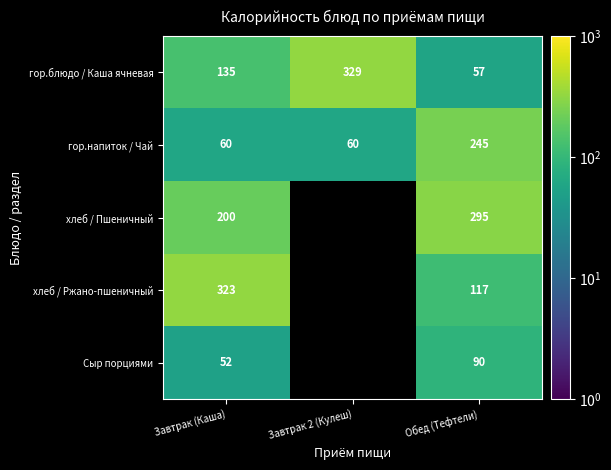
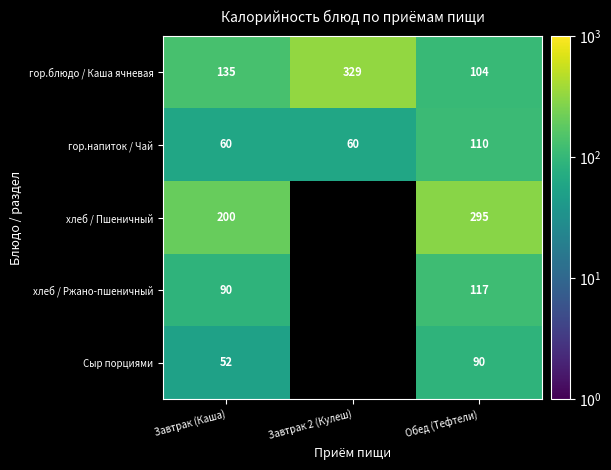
  {
    "гор.блюдо / Каша ячневая": {
      "Завтрак (Каша)": 135,
      "Завтрак 2 (Кулеш)": 329,
-     "Обед (Тефтели)": 57
+     "Обед (Тефтели)": 104
    },
    "гор.напиток / Чай": {
      "Завтрак (Каша)": 60,
      "Завтрак 2 (Кулеш)": 60,
-     "Обед (Тефтели)": 245
+     "Обед (Тефтели)": 110
    },
    "хлеб / Пшеничный": {
      "Завтрак (Каша)": 200,
      "Обед (Тефтели)": 295
    },
    "хлеб / Ржано-пшеничный": {
-     "Завтрак (Каша)": 323,
+     "Завтрак (Каша)": 90,
      "Обед (Тефтели)": 117
    },
    "Сыр порциями": {
      "Завтрак (Каша)": 52,
      "Обед (Тефтели)": 90
    }
  }
